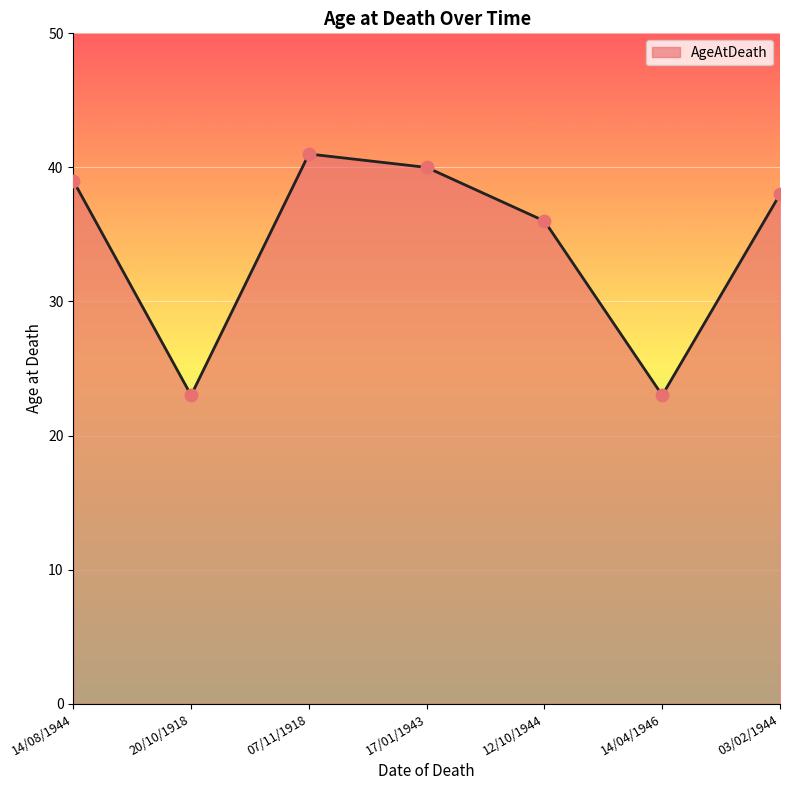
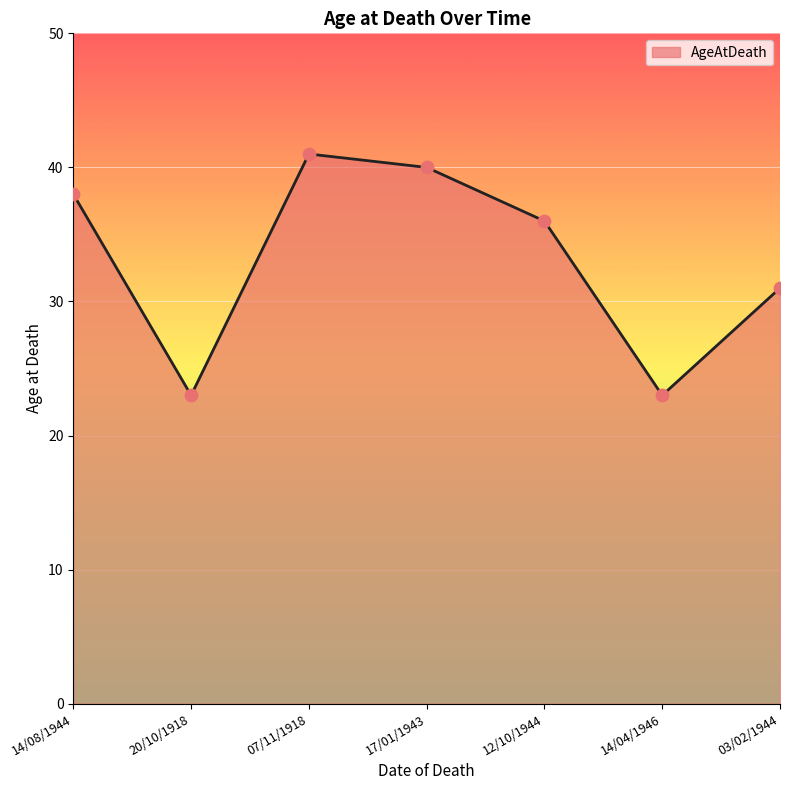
  {
-   "14/08/1944": 39,
+   "14/08/1944": 38,
    "20/10/1918": 23,
    "07/11/1918": 41,
    "17/01/1943": 40,
    "12/10/1944": 36,
    "14/04/1946": 23,
-   "03/02/1944": 38
+   "03/02/1944": 31
  }
